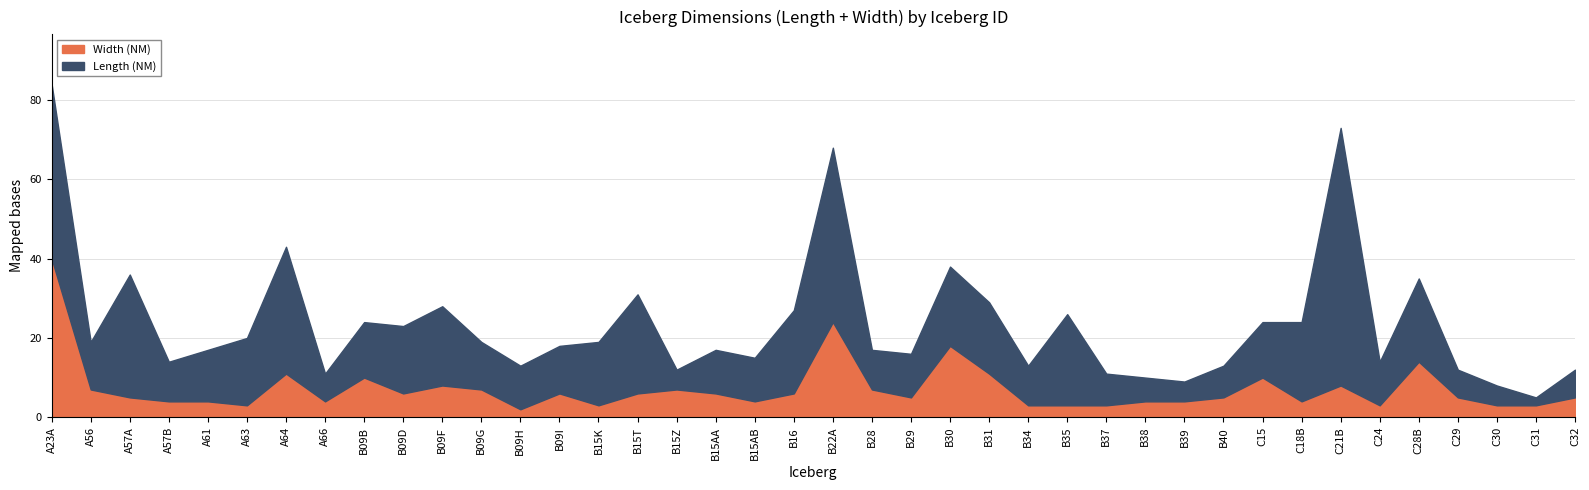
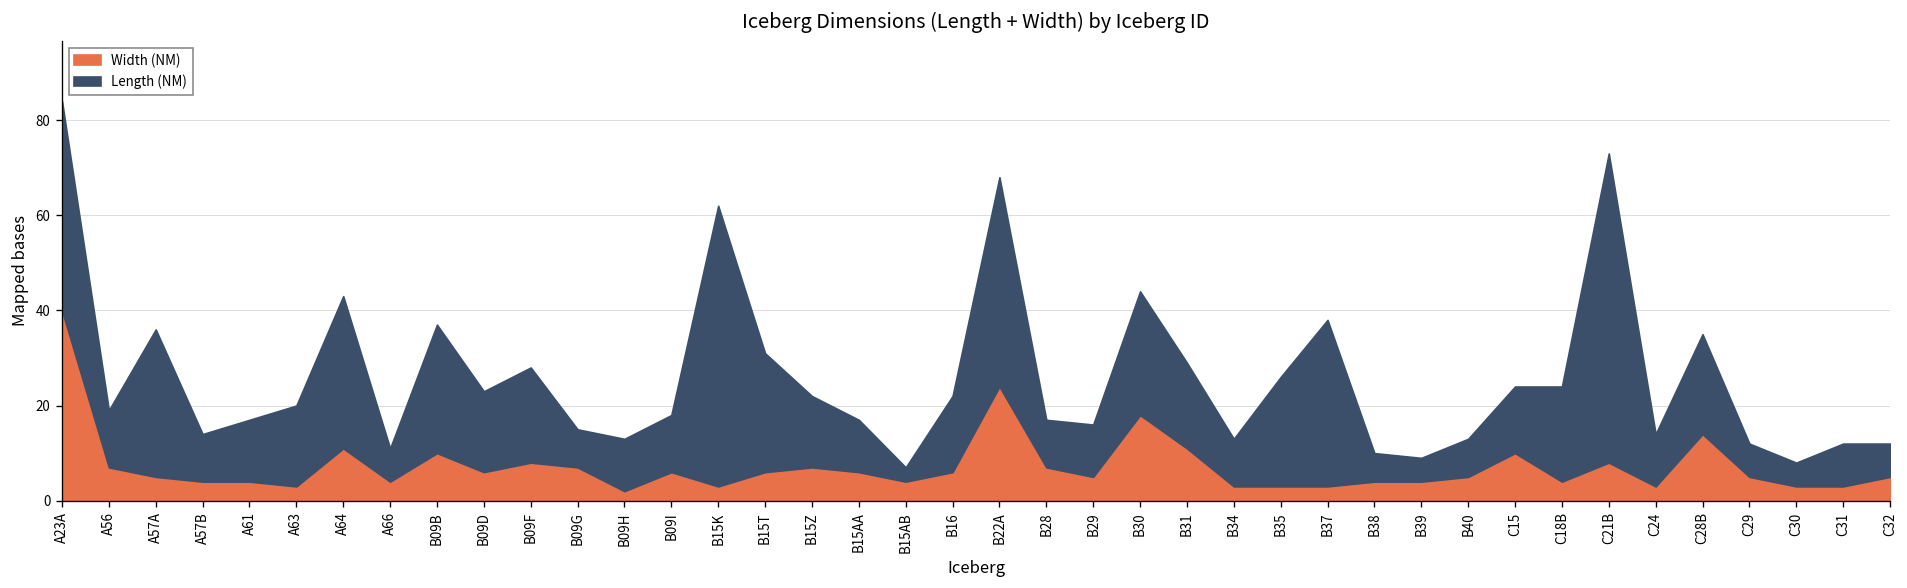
  {
    "Length (NM)": {
      "A23A": 44,
      "A56": 12,
      "A57A": 31,
      "A57B": 10,
      "A61": 13,
      "A63": 17,
      "A64": 32,
      "A66": 7,
-     "B09B": 14,
+     "B09B": 27,
      "B09D": 17,
      "B09F": 20,
-     "B09G": 12,
+     "B09G": 8,
      "B09H": 11,
      "B09I": 12,
-     "B15K": 16,
+     "B15K": 59,
      "B15T": 25,
-     "B15Z": 5,
+     "B15Z": 15,
      "B15AA": 11,
-     "B15AB": 11,
-     "B16": 21,
+     "B15AB": 3,
+     "B16": 16,
      "B22A": 44,
      "B28": 10,
      "B29": 11,
-     "B30": 20,
+     "B30": 26,
      "B31": 18,
      "B34": 10,
      "B35": 23,
-     "B37": 8,
+     "B37": 35,
      "B38": 6,
      "B39": 5,
      "B40": 8,
      "C15": 14,
      "C18B": 20,
      "C21B": 65,
      "C24": 11,
      "C28B": 21,
      "C29": 7,
      "C30": 5,
-     "C31": 2,
+     "C31": 9,
      "C32": 7
    }
  }
